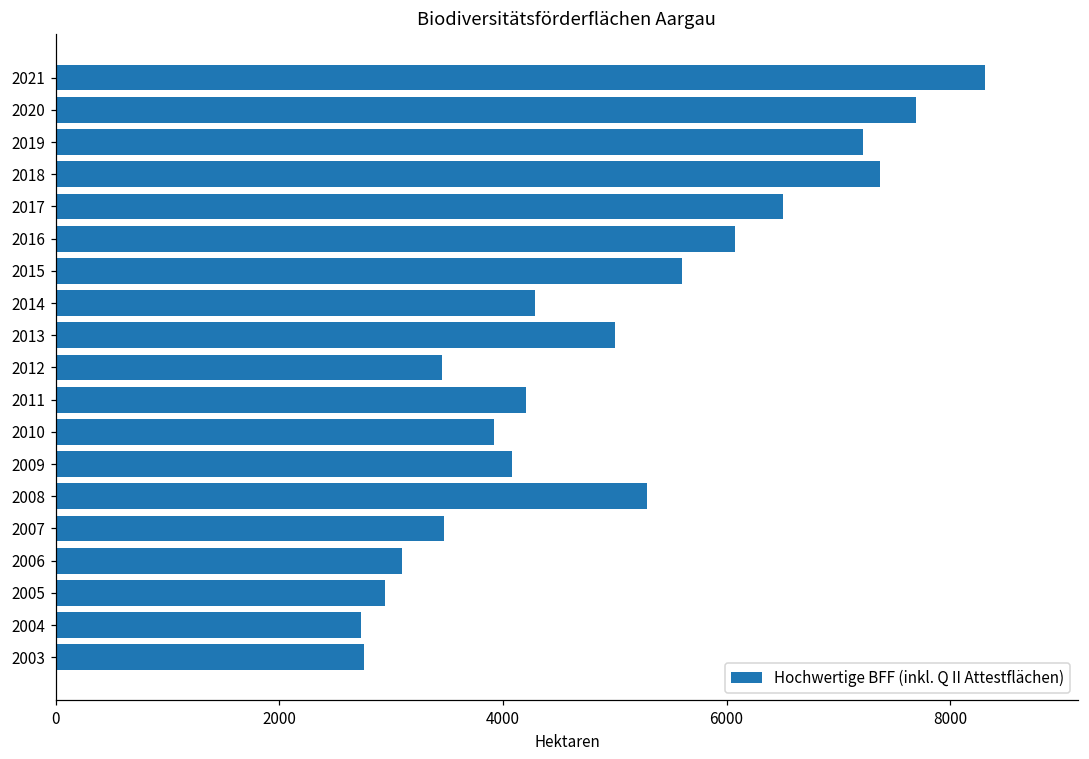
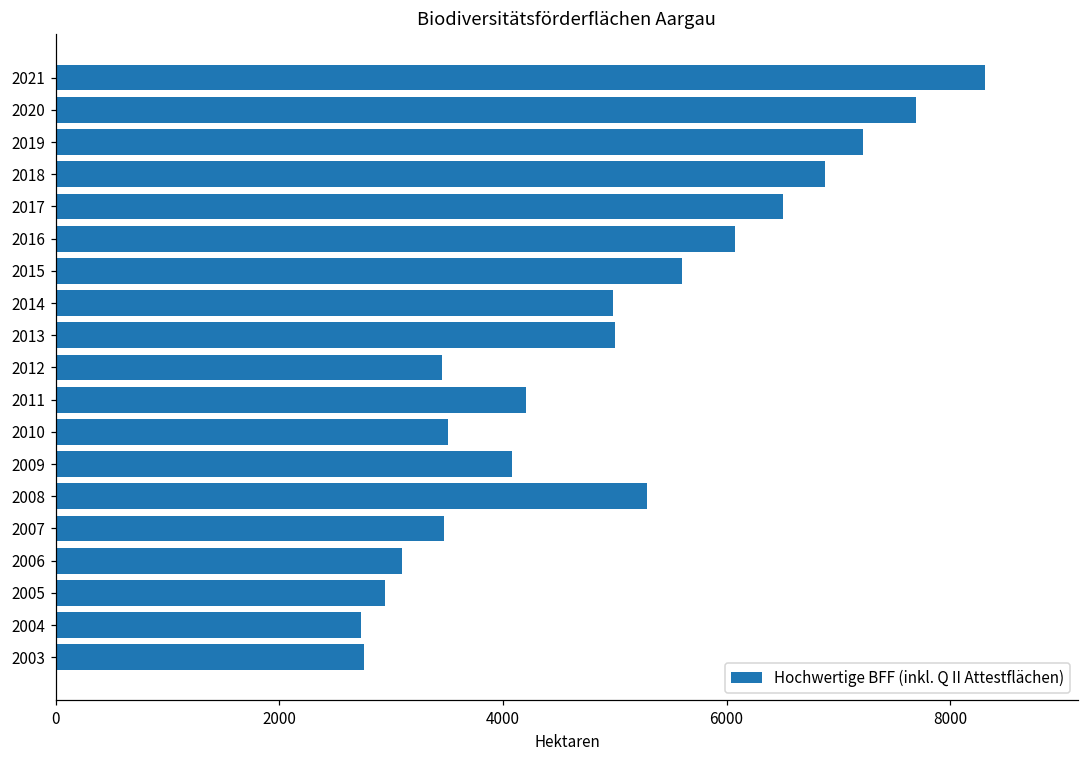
  {
    "2021": 8310,
    "2020": 7690,
    "2019": 7220,
-   "2018": 7370,
+   "2018": 6880,
    "2017": 6510,
    "2016": 6080,
    "2015": 5600,
-   "2014": 4290,
+   "2014": 4980,
    "2013": 5000,
    "2012": 3450,
    "2011": 4210,
-   "2010": 3920,
+   "2010": 3510,
    "2009": 4090,
    "2008": 5290,
    "2007": 3480,
    "2006": 3100,
    "2005": 2940,
    "2004": 2730,
    "2003": 2760
  }
